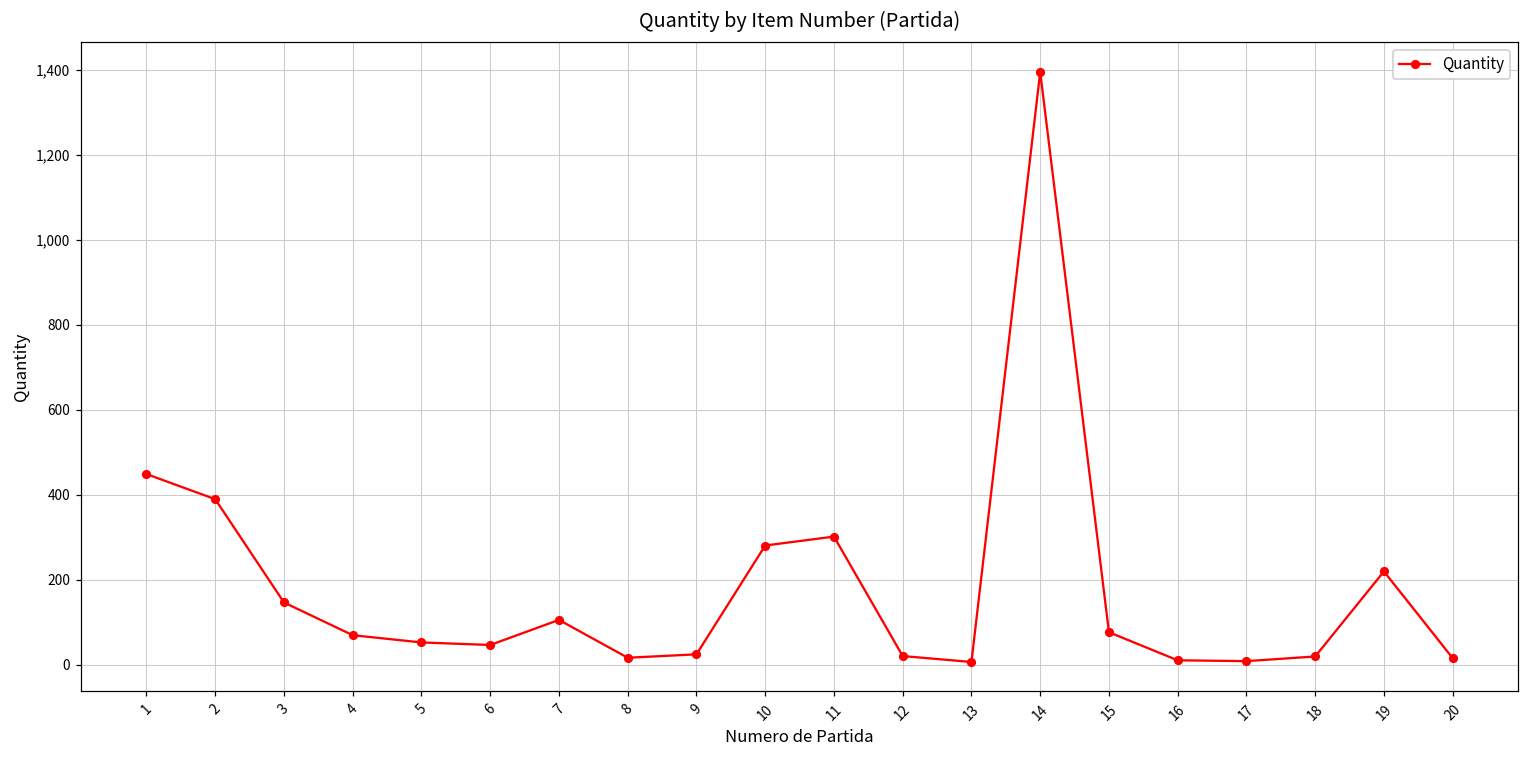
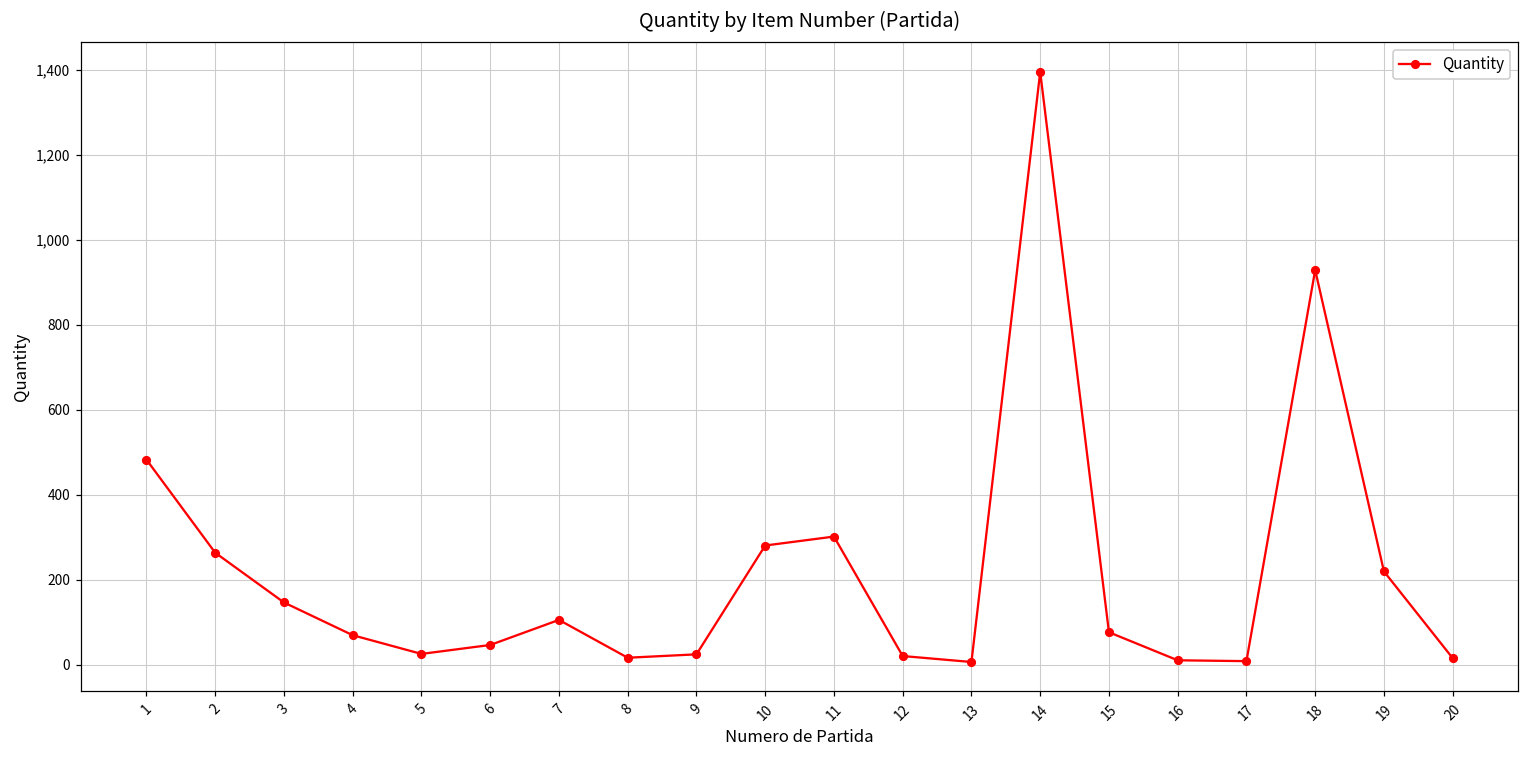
  {
-   "1": "450",
-   "2": "390",
+   "1": "480",
+   "2": "260",
    "3": "150",
    "4": "70",
-   "5": "50",
+   "5": "30",
    "6": "50",
    "7": "110",
    "8": "20",
    "9": "30",
    "10": "280",
    "11": "300",
    "12": "20",
    "13": "10",
    "14": "1,400",
    "15": "80",
    "16": "10",
    "17": "10",
-   "18": "20",
+   "18": "930",
    "19": "220",
    "20": "20"
  }
